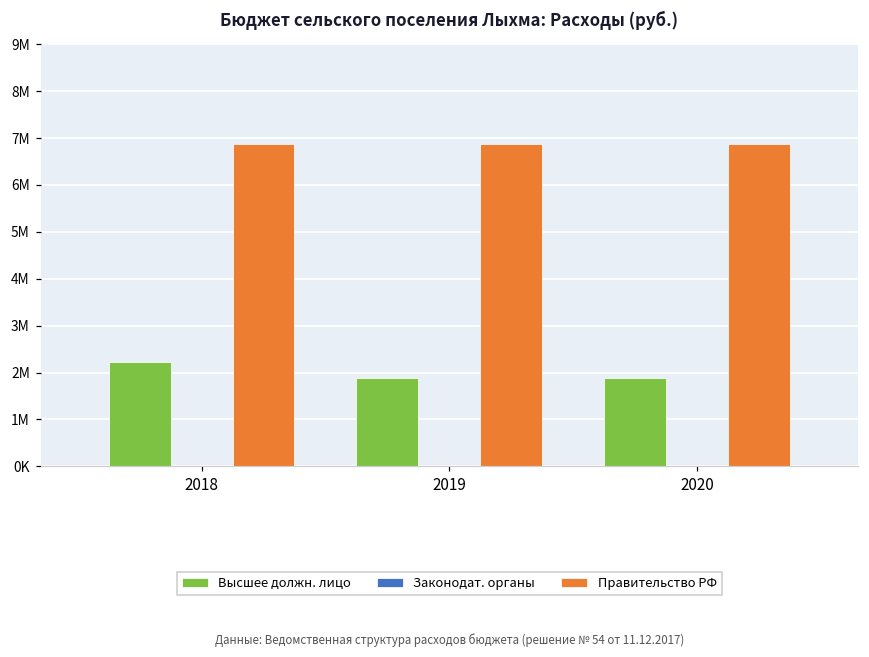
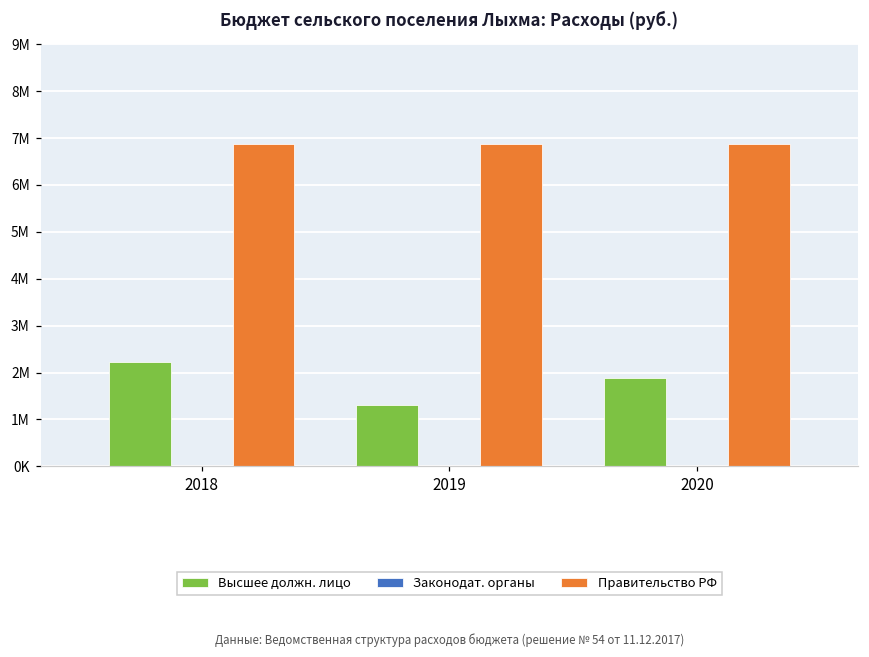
  {
    "Высшее должн. лицо": {
      "2018": 2200000,
-     "2019": 1900000,
+     "2019": 1300000,
      "2020": 1900000
    },
    "Правительство РФ": {
      "2018": 6900000,
      "2019": 6900000,
      "2020": 6900000
    }
  }
